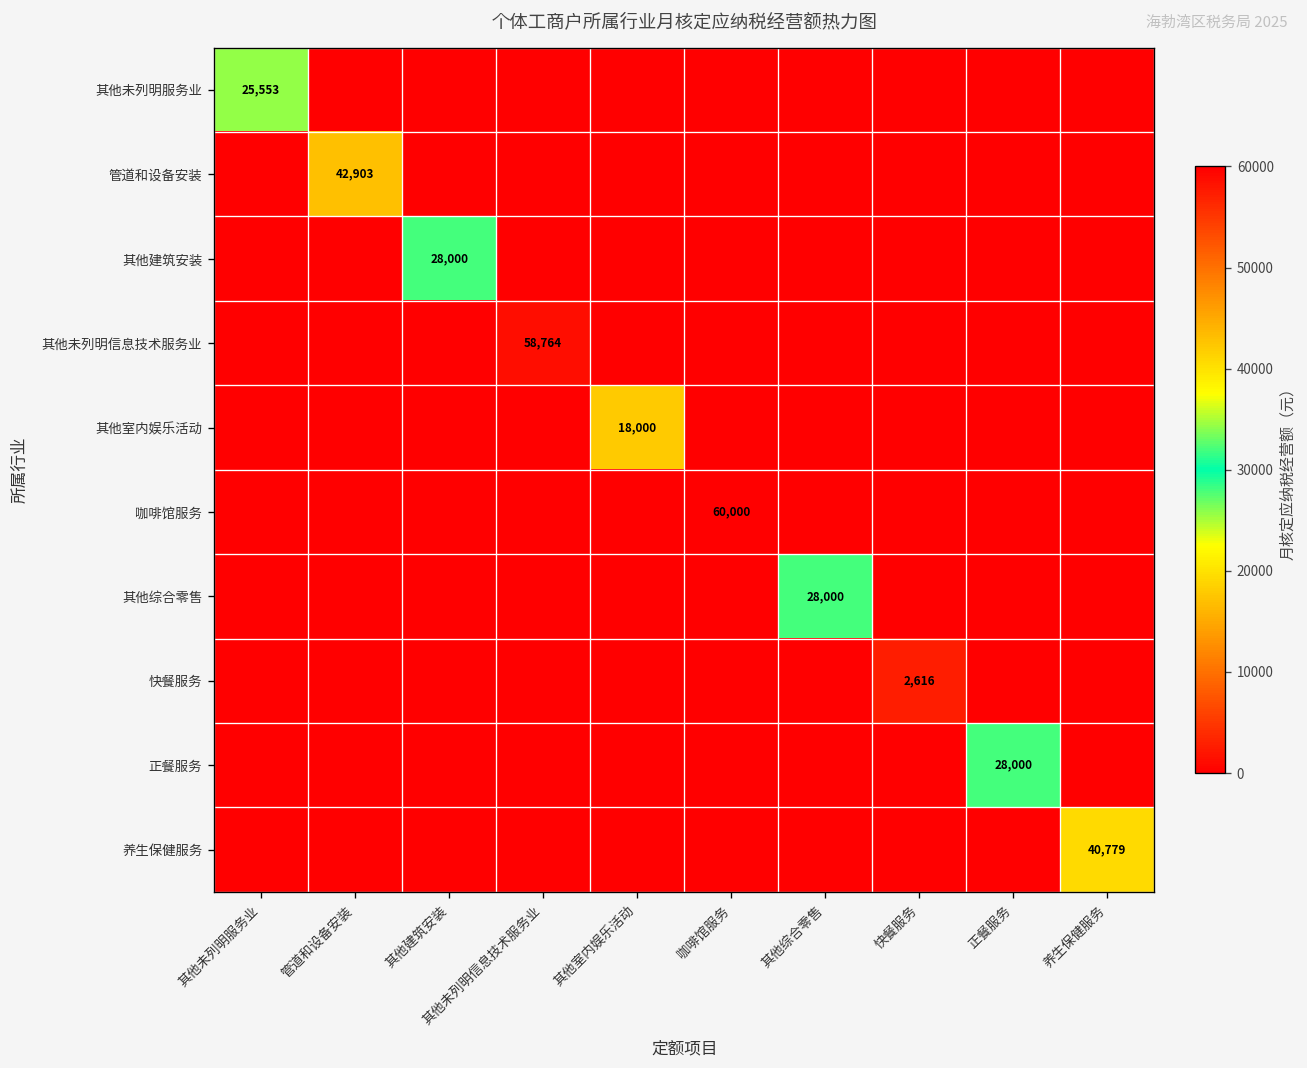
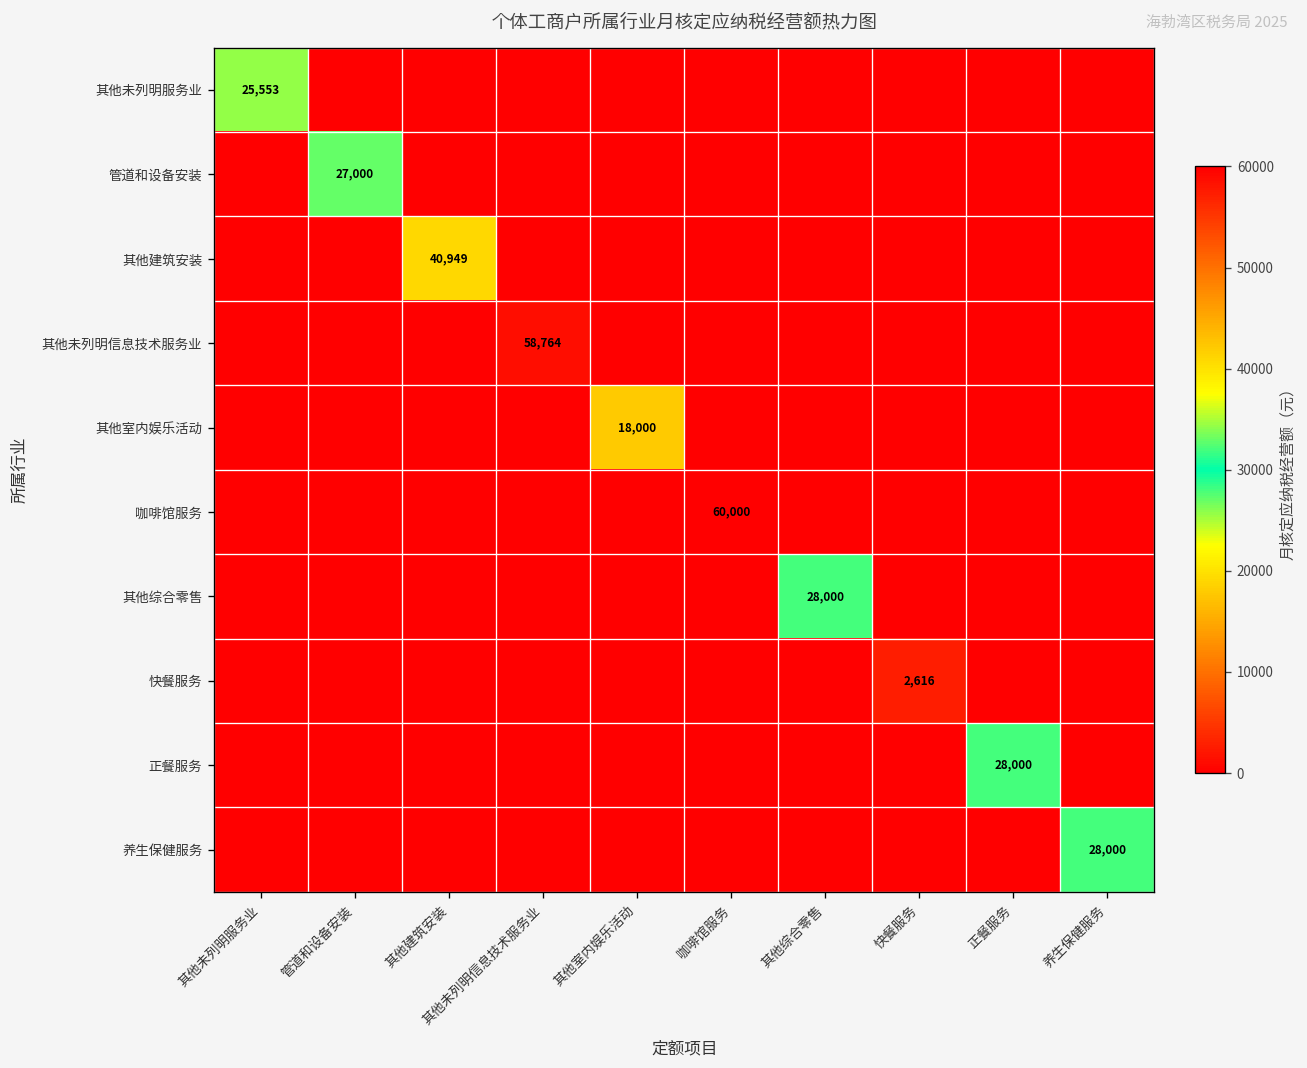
  {
    "其他未列明服务业": {
      "其他未列明服务业": "25,553"
    },
    "管道和设备安装": {
-     "管道和设备安装": "42,903"
+     "管道和设备安装": "27,000"
    },
    "其他建筑安装": {
-     "其他建筑安装": "28,000"
+     "其他建筑安装": "40,949"
    },
    "其他未列明信息技术服务业": {
      "其他未列明信息技术服务业": "58,764"
    },
    "其他室内娱乐活动": {
      "其他室内娱乐活动": "18,000"
    },
    "咖啡馆服务": {
      "咖啡馆服务": "60,000"
    },
    "其他综合零售": {
      "其他综合零售": "28,000"
    },
    "快餐服务": {
      "快餐服务": "2,616"
    },
    "正餐服务": {
      "正餐服务": "28,000"
    },
    "养生保健服务": {
-     "养生保健服务": "40,779"
+     "养生保健服务": "28,000"
    }
  }
